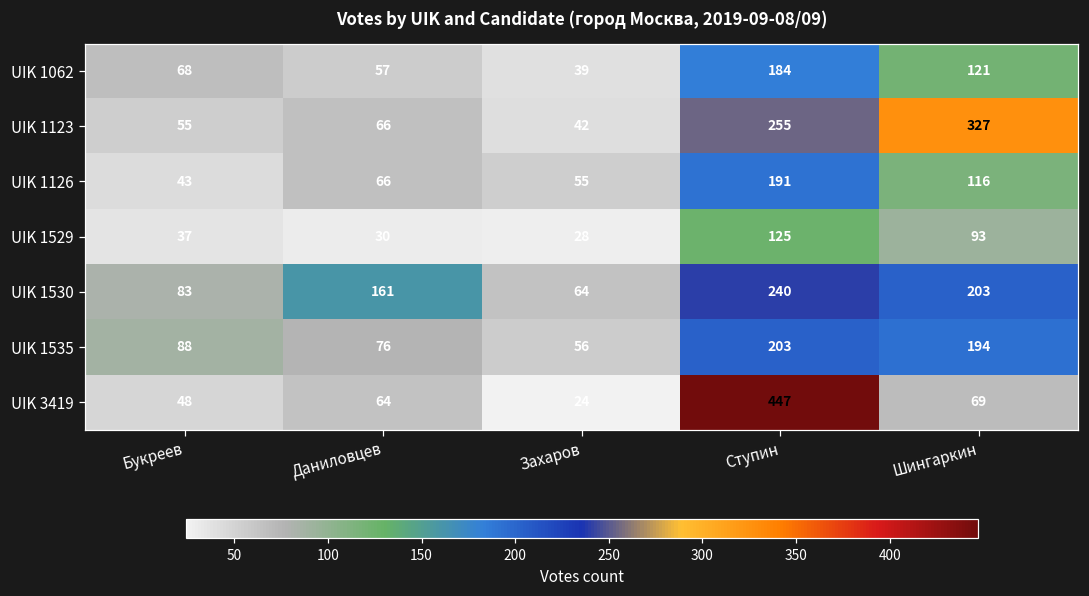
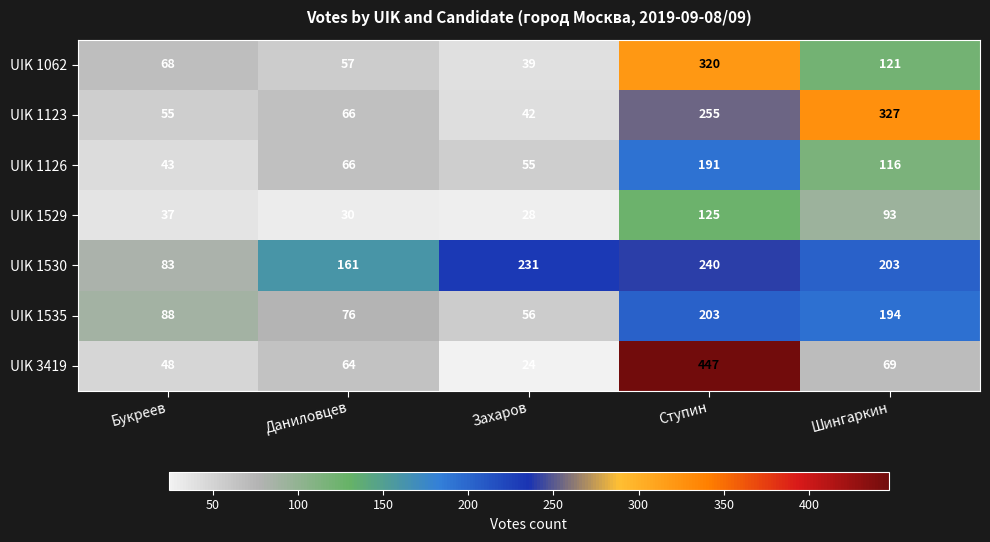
  {
    "UIK 1062": {
      "Букреев": 68,
      "Даниловцев": 57,
-     "Ступин": 184,
+     "Ступин": 320,
      "Шингаркин": 121
    },
    "UIK 1123": {
      "Букреев": 55,
      "Даниловцев": 66,
      "Ступин": 255,
      "Шингаркин": 327
    },
    "UIK 1126": {
      "Даниловцев": 66,
      "Захаров": 55,
      "Ступин": 191,
      "Шингаркин": 116
    },
    "UIK 1529": {
      "Ступин": 125,
      "Шингаркин": 93
    },
    "UIK 1530": {
      "Букреев": 83,
      "Даниловцев": 161,
-     "Захаров": 64,
+     "Захаров": 231,
      "Ступин": 240,
      "Шингаркин": 203
    },
    "UIK 1535": {
      "Букреев": 88,
      "Даниловцев": 76,
      "Захаров": 56,
      "Ступин": 203,
      "Шингаркин": 194
    },
    "UIK 3419": {
      "Даниловцев": 64,
      "Ступин": 447,
      "Шингаркин": 69
    }
  }
